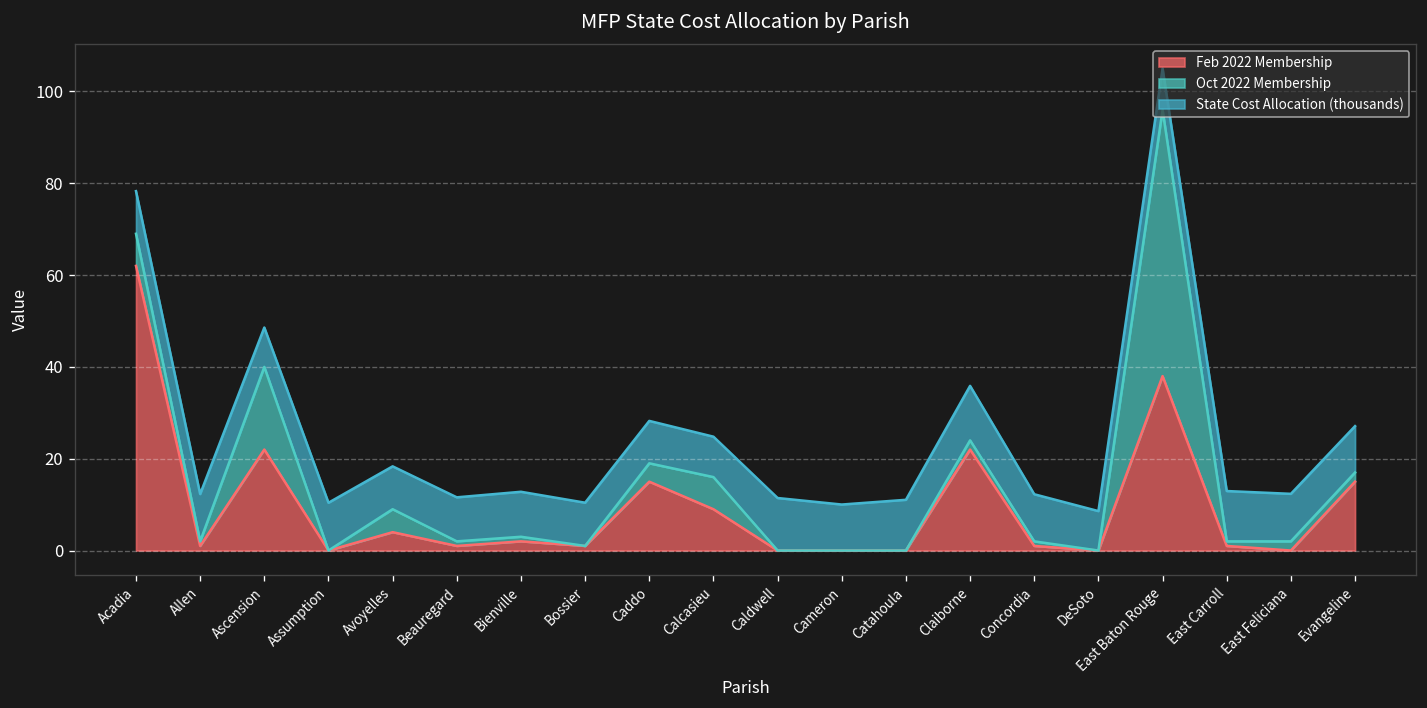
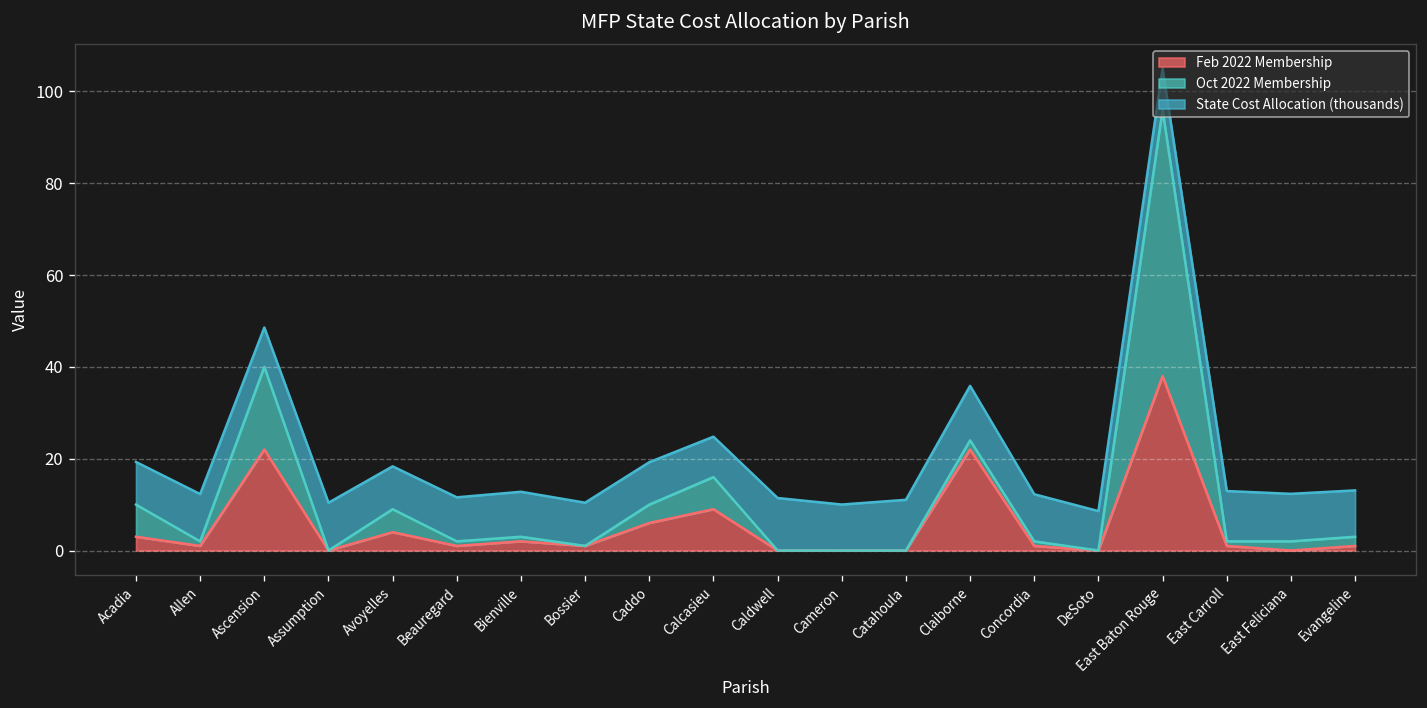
  {
    "Feb 2022 Membership": {
-     "Acadia": 62,
+     "Acadia": 3,
      "Allen": 1,
      "Ascension": 22,
      "Avoyelles": 4,
      "Beauregard": 1,
      "Bienville": 2,
-     "Caddo": 15,
+     "Caddo": 6,
      "Calcasieu": 9,
      "Claiborne": 22,
      "Concordia": 1,
      "East Baton Rouge": 38,
      "East Carroll": 1,
      "East Feliciana": 0,
-     "Evangeline": 15
+     "Evangeline": 1
    }
  }
